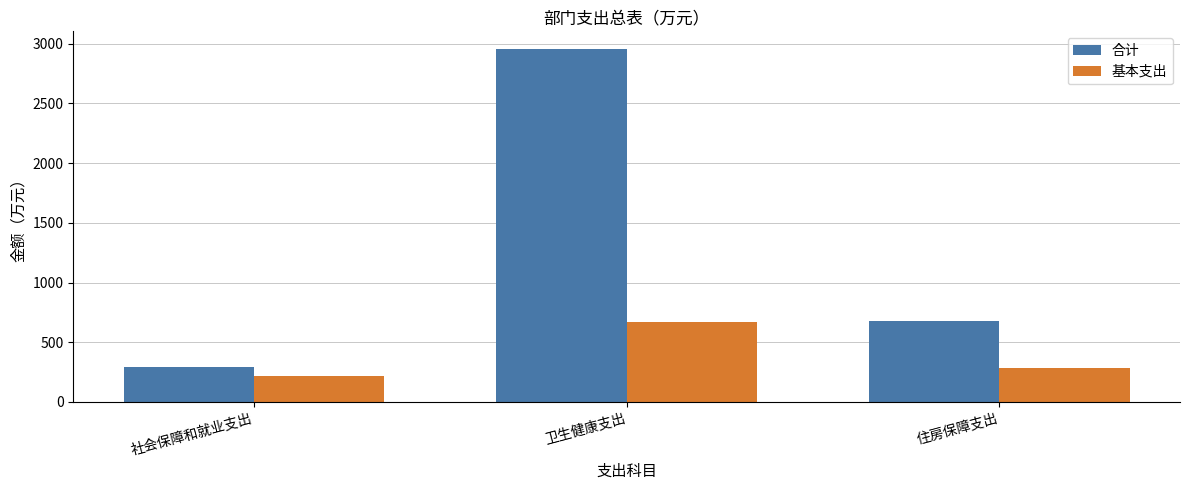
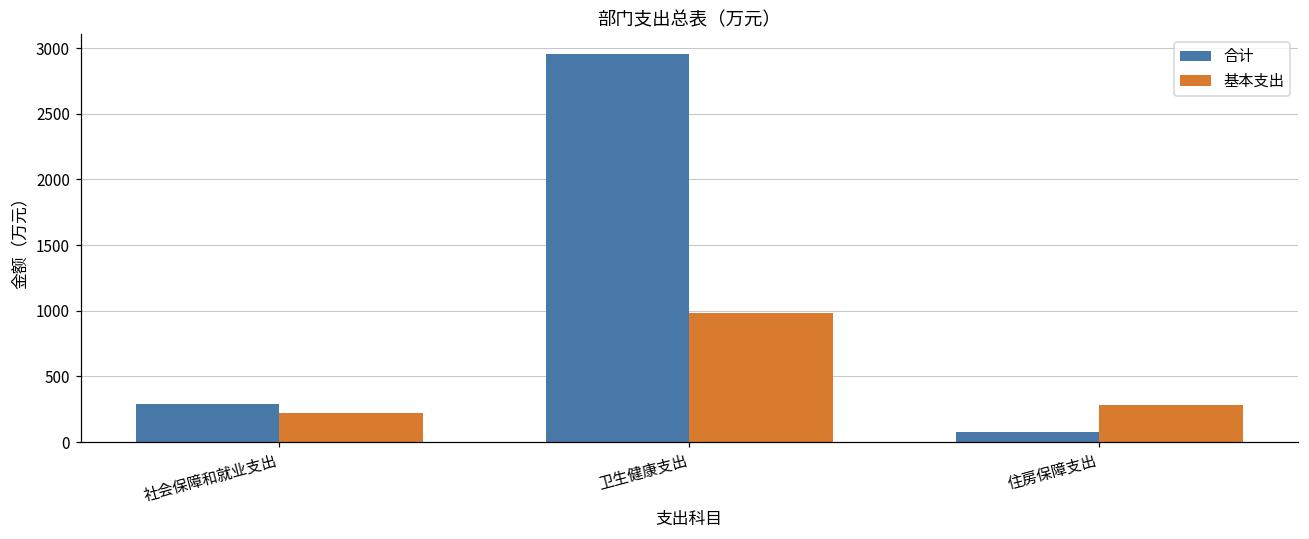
  {
    "合计": {
      "社会保障和就业支出": 290,
      "卫生健康支出": 2960,
-     "住房保障支出": 670
+     "住房保障支出": 80
    },
    "基本支出": {
      "社会保障和就业支出": 220,
-     "卫生健康支出": 670,
+     "卫生健康支出": 980,
      "住房保障支出": 280
    }
  }
